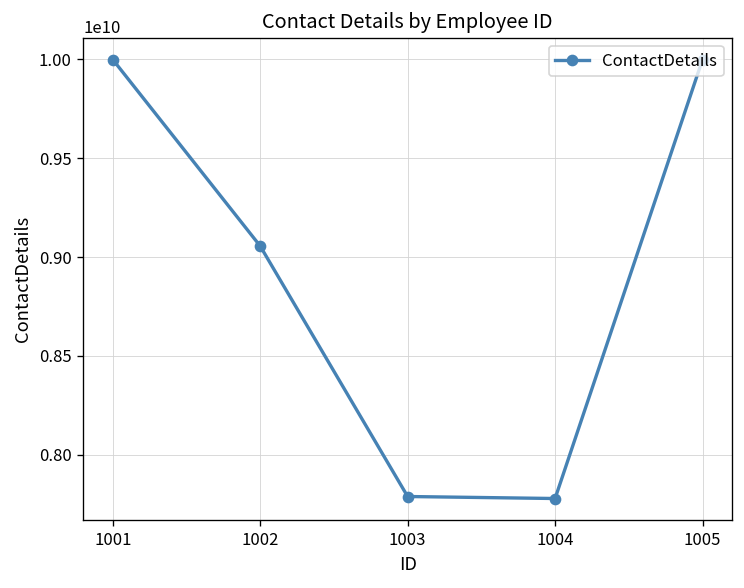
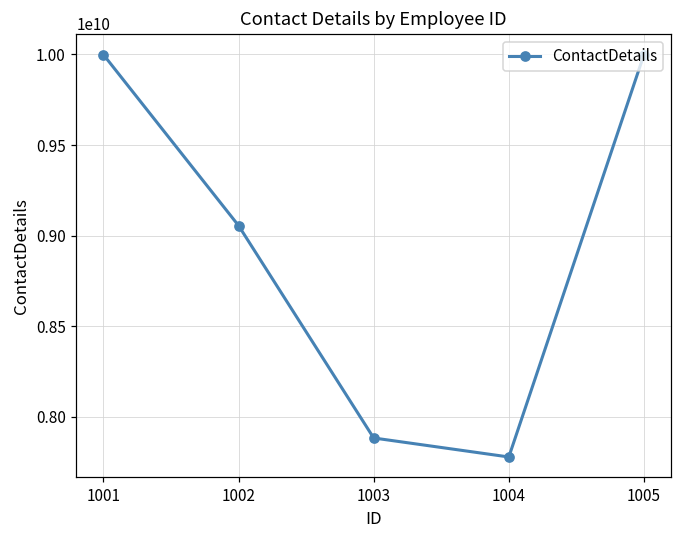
  {
    "1001": 10000000000,
    "1002": 9060000000,
-   "1003": 7790000000,
+   "1003": 7880000000,
    "1004": 7780000000
  }
